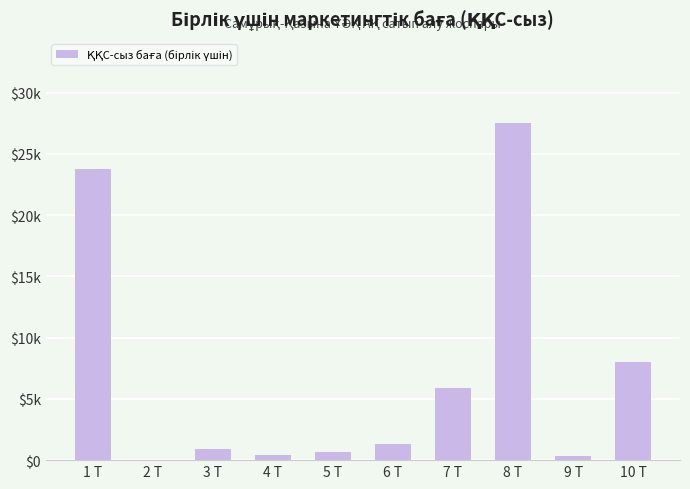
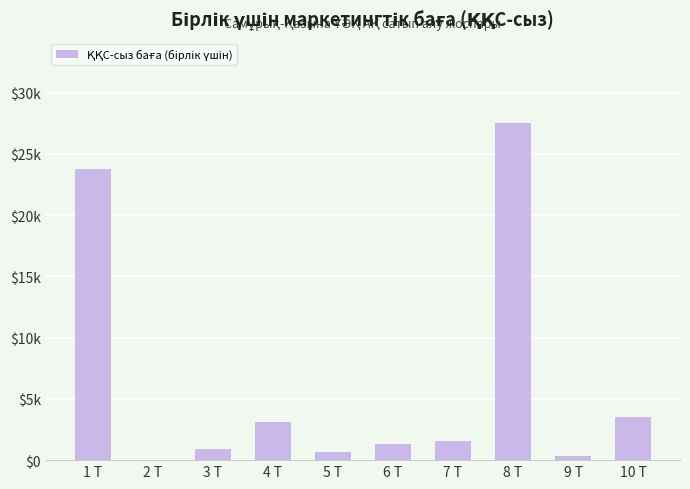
  {
    "1 Т": "$23700",
    "3 Т": "$900",
-   "4 Т": "$400",
+   "4 Т": "$3100",
    "5 Т": "$600",
    "6 Т": "$1400",
-   "7 Т": "$5900",
+   "7 Т": "$1600",
    "8 Т": "$27500",
    "9 Т": "$300",
-   "10 Т": "$8000"
+   "10 Т": "$3500"
  }
